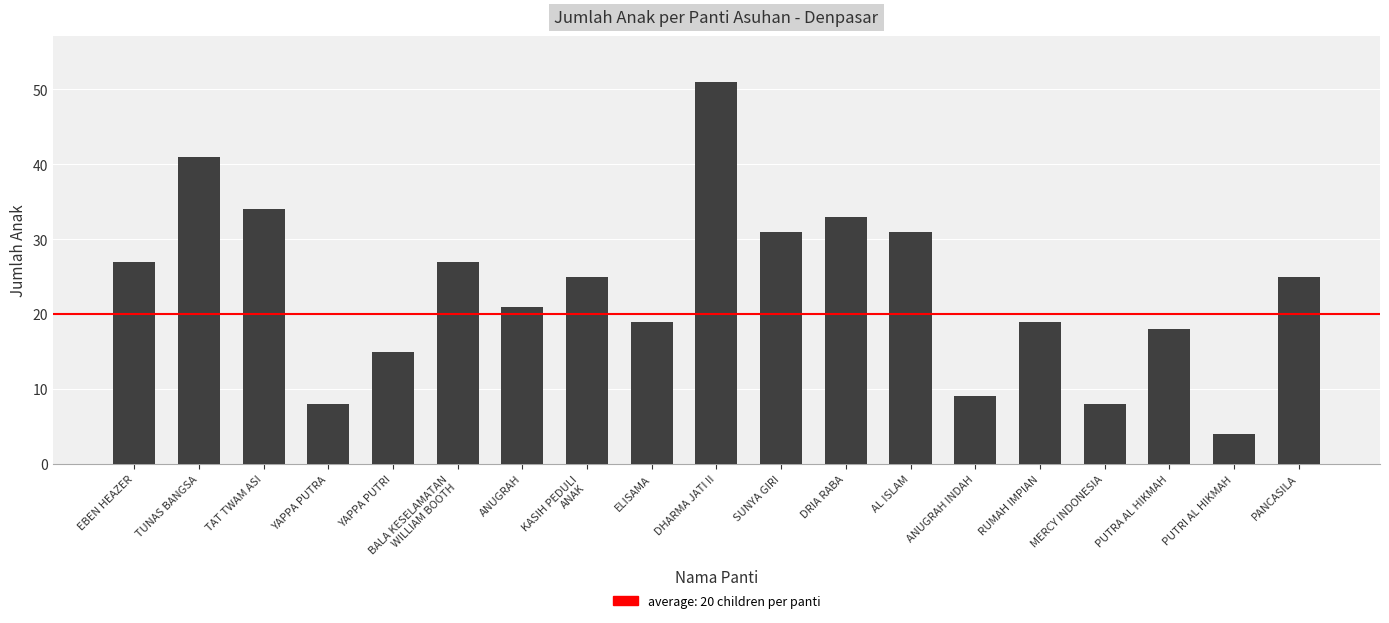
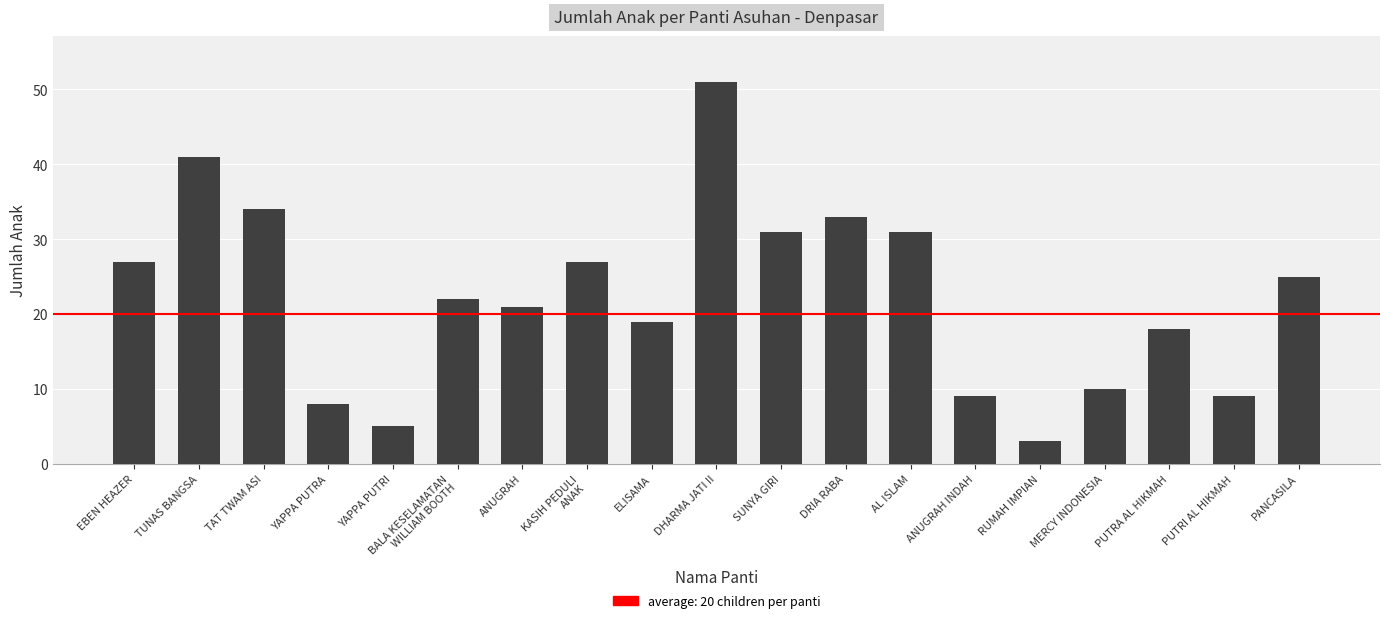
  {
    "EBEN HEAZER": 27,
    "TUNAS BANGSA": 41,
    "TAT TWAM ASI": 34,
    "YAPPA PUTRA": 8,
-   "YAPPA PUTRI": 15,
-   "BALA KESELAMATAN WILLIAM BOOTH": 27,
+   "YAPPA PUTRI": 5,
+   "BALA KESELAMATAN WILLIAM BOOTH": 22,
    "ANUGRAH": 21,
-   "KASIH PEDULI ANAK": 25,
+   "KASIH PEDULI ANAK": 27,
    "ELISAMA": 19,
    "DHARMA JATI II": 51,
    "SUNYA GIRI": 31,
    "DRIA RABA": 33,
    "AL ISLAM": 31,
    "ANUGRAH INDAH": 9,
-   "RUMAH IMPIAN": 19,
-   "MERCY INDONESIA": 8,
+   "RUMAH IMPIAN": 3,
+   "MERCY INDONESIA": 10,
    "PUTRA AL HIKMAH": 18,
-   "PUTRI AL HIKMAH": 4,
+   "PUTRI AL HIKMAH": 9,
    "PANCASILA": 25
  }
